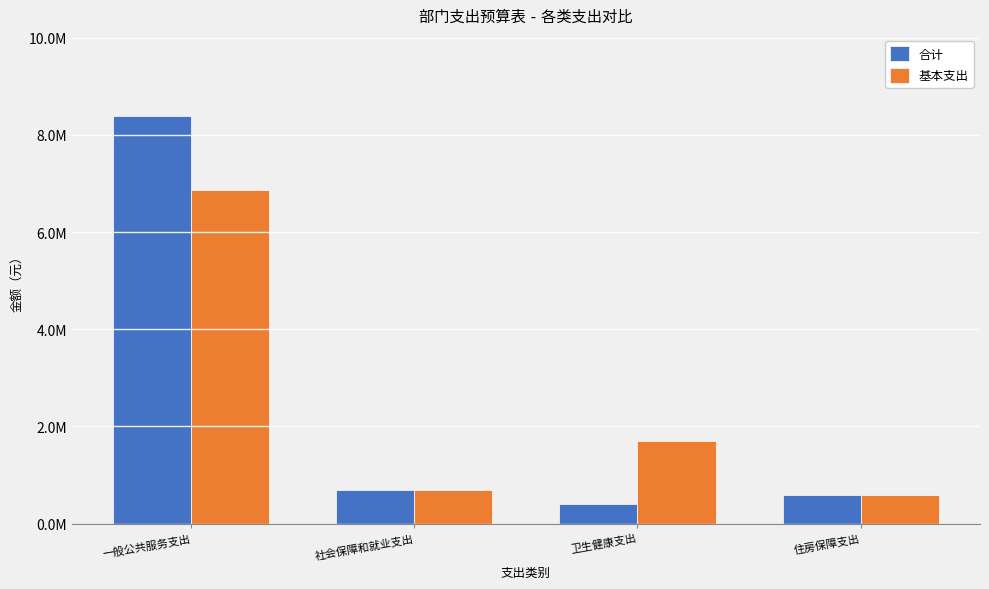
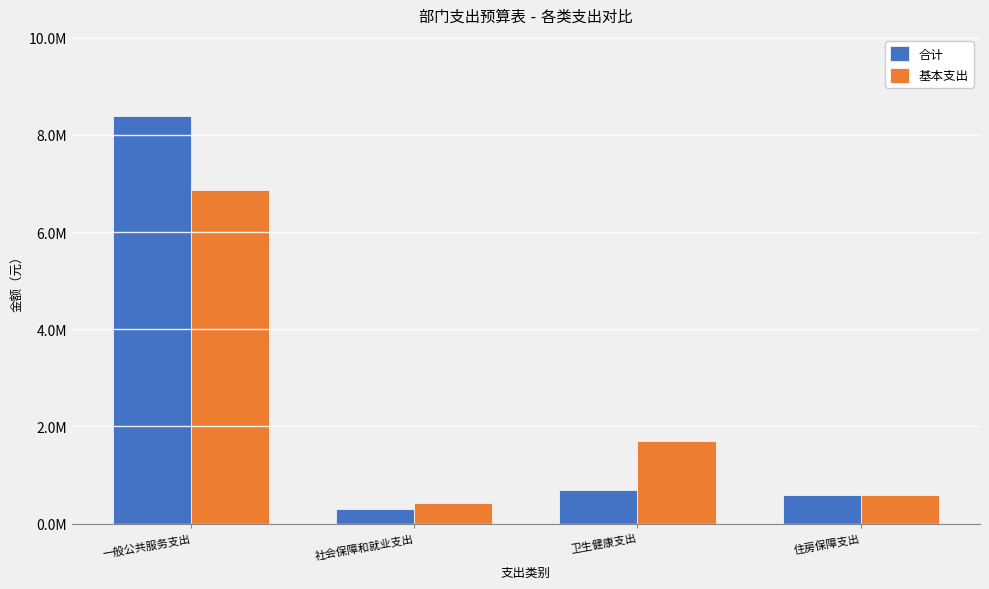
  {
    "合计": {
      "一般公共服务支出": 8400000,
-     "社会保障和就业支出": 700000,
-     "卫生健康支出": 400000,
+     "社会保障和就业支出": 300000,
+     "卫生健康支出": 700000,
      "住房保障支出": 600000
    },
    "基本支出": {
      "一般公共服务支出": 6900000,
-     "社会保障和就业支出": 700000,
+     "社会保障和就业支出": 400000,
      "卫生健康支出": 1700000,
      "住房保障支出": 600000
    }
  }
